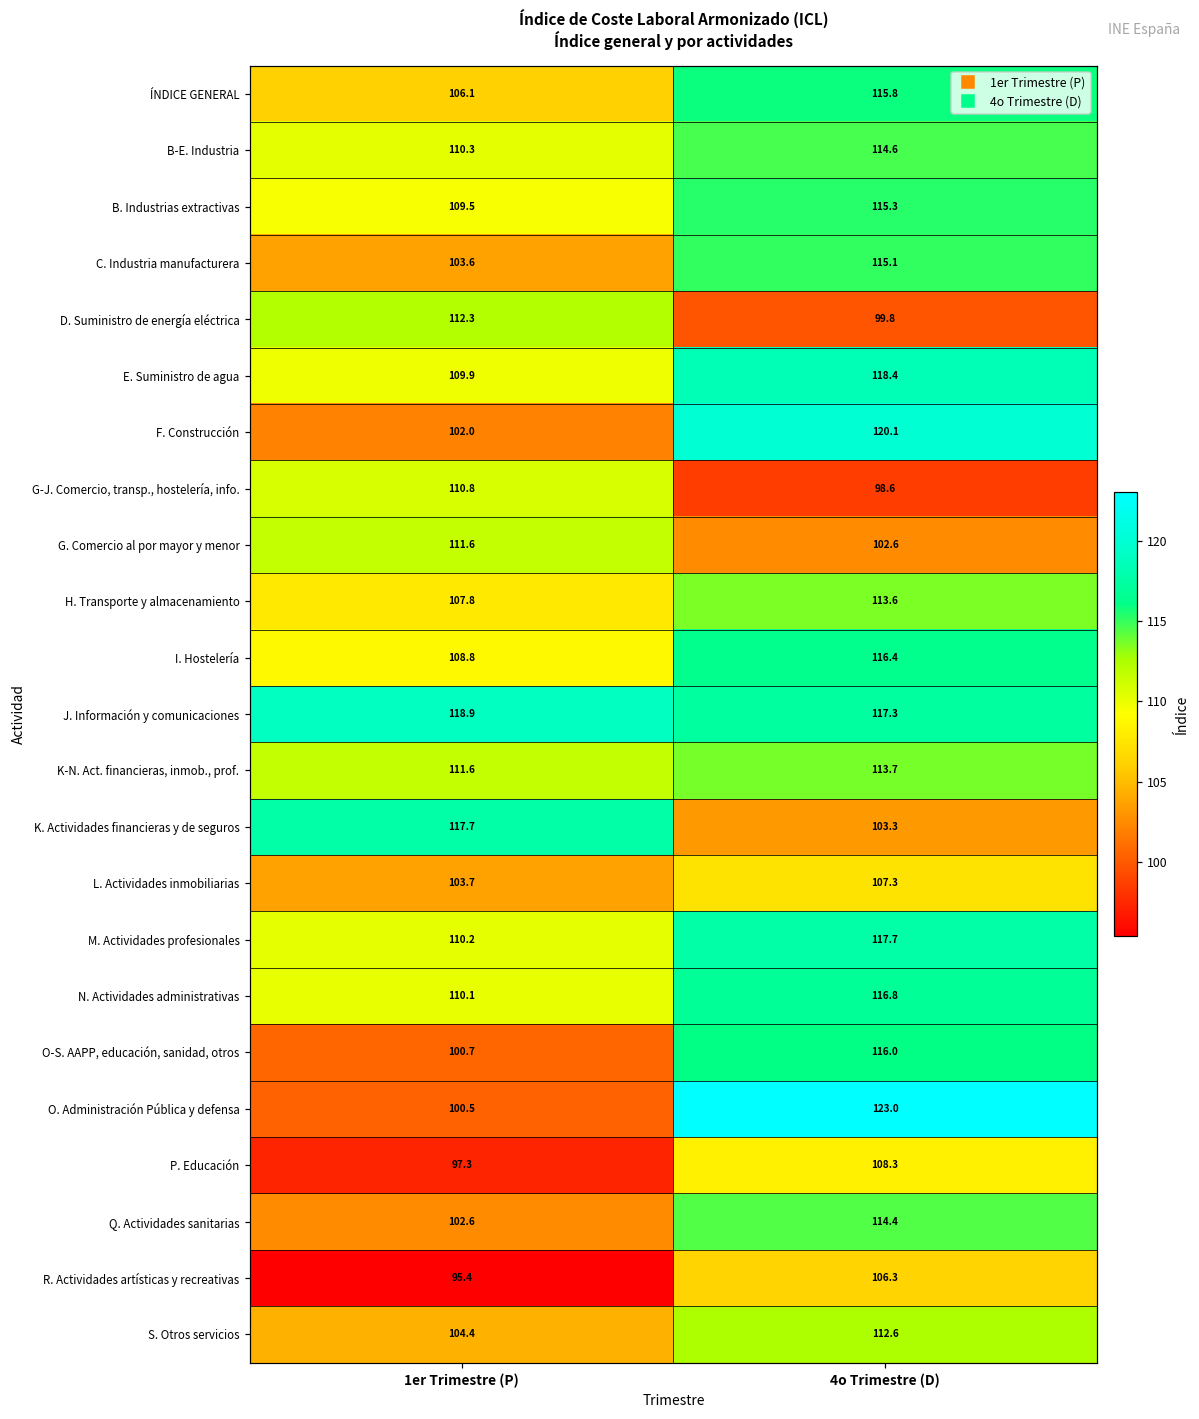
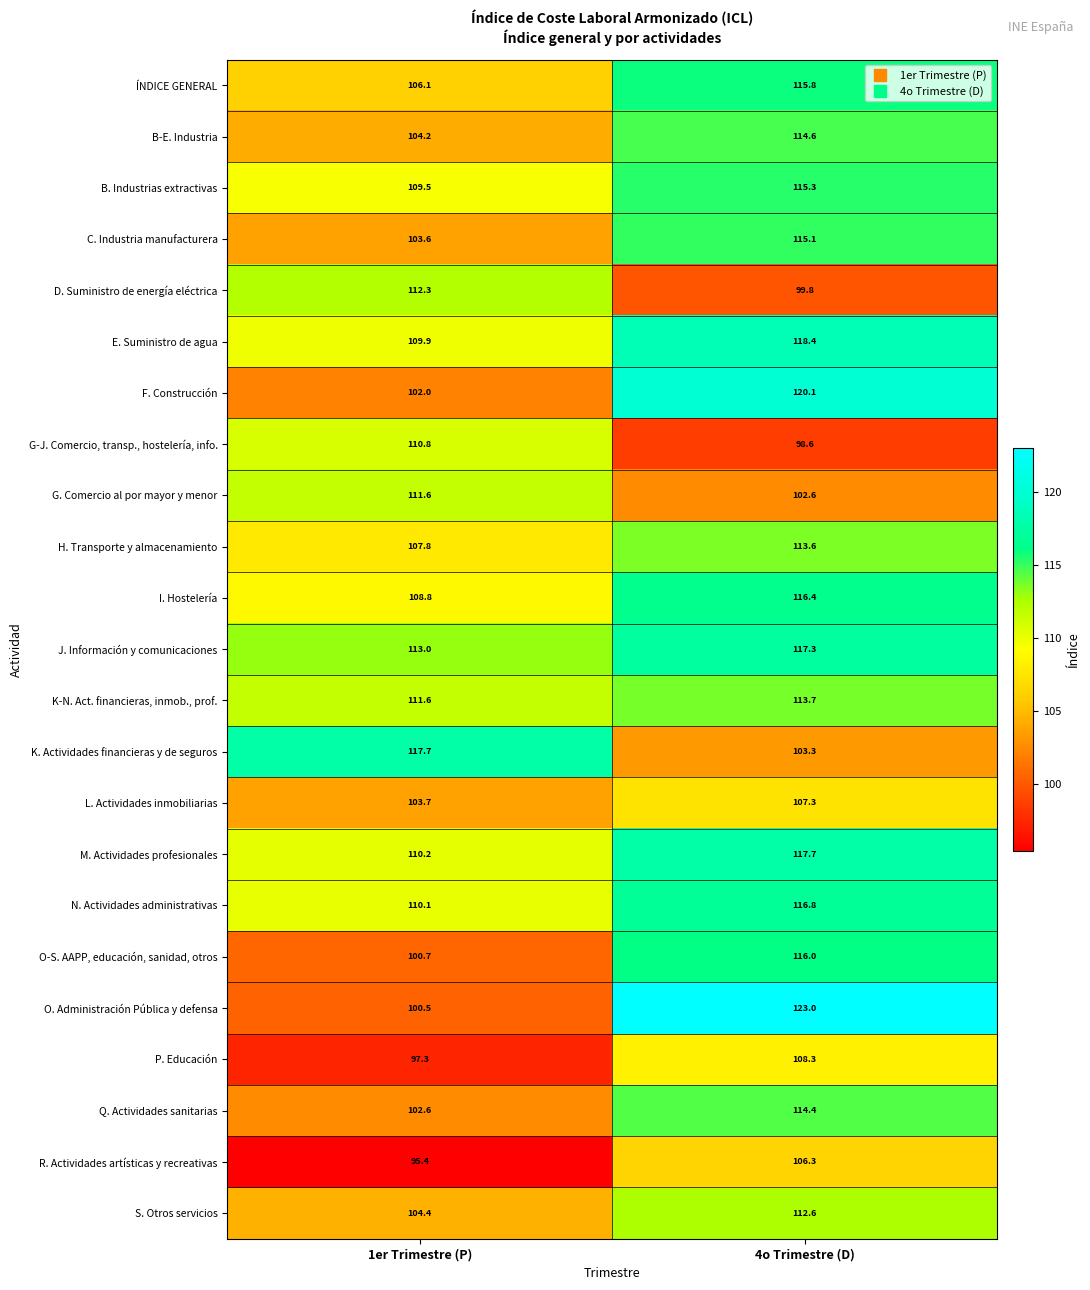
  {
    "ÍNDICE GENERAL": {
      "1er Trimestre (P)": 106.1,
      "4o Trimestre (D)": 115.8
    },
    "B-E. Industria": {
-     "1er Trimestre (P)": 110.3,
+     "1er Trimestre (P)": 104.2,
      "4o Trimestre (D)": 114.6
    },
    "B. Industrias extractivas": {
      "1er Trimestre (P)": 109.5,
      "4o Trimestre (D)": 115.3
    },
    "C. Industria manufacturera": {
      "1er Trimestre (P)": 103.6,
      "4o Trimestre (D)": 115.1
    },
    "D. Suministro de energía eléctrica": {
      "1er Trimestre (P)": 112.3,
      "4o Trimestre (D)": 99.8
    },
    "E. Suministro de agua": {
      "1er Trimestre (P)": 109.9,
      "4o Trimestre (D)": 118.4
    },
    "F. Construcción": {
      "1er Trimestre (P)": 102.0,
      "4o Trimestre (D)": 120.1
    },
    "G-J. Comercio, transp., hostelería, info.": {
      "1er Trimestre (P)": 110.8,
      "4o Trimestre (D)": 98.6
    },
    "G. Comercio al por mayor y menor": {
      "1er Trimestre (P)": 111.6,
      "4o Trimestre (D)": 102.6
    },
    "H. Transporte y almacenamiento": {
      "1er Trimestre (P)": 107.8,
      "4o Trimestre (D)": 113.6
    },
    "I. Hostelería": {
      "1er Trimestre (P)": 108.8,
      "4o Trimestre (D)": 116.4
    },
    "J. Información y comunicaciones": {
-     "1er Trimestre (P)": 118.9,
+     "1er Trimestre (P)": 113.0,
      "4o Trimestre (D)": 117.3
    },
    "K-N. Act. financieras, inmob., prof.": {
      "1er Trimestre (P)": 111.6,
      "4o Trimestre (D)": 113.7
    },
    "K. Actividades financieras y de seguros": {
      "1er Trimestre (P)": 117.7,
      "4o Trimestre (D)": 103.3
    },
    "L. Actividades inmobiliarias": {
      "1er Trimestre (P)": 103.7,
      "4o Trimestre (D)": 107.3
    },
    "M. Actividades profesionales": {
      "1er Trimestre (P)": 110.2,
      "4o Trimestre (D)": 117.7
    },
    "N. Actividades administrativas": {
      "1er Trimestre (P)": 110.1,
      "4o Trimestre (D)": 116.8
    },
    "O-S. AAPP, educación, sanidad, otros": {
      "1er Trimestre (P)": 100.7,
      "4o Trimestre (D)": 116.0
    },
    "O. Administración Pública y defensa": {
      "1er Trimestre (P)": 100.5,
      "4o Trimestre (D)": 123.0
    },
    "P. Educación": {
      "1er Trimestre (P)": 97.3,
      "4o Trimestre (D)": 108.3
    },
    "Q. Actividades sanitarias": {
      "1er Trimestre (P)": 102.6,
      "4o Trimestre (D)": 114.4
    },
    "R. Actividades artísticas y recreativas": {
      "1er Trimestre (P)": 95.4,
      "4o Trimestre (D)": 106.3
    },
    "S. Otros servicios": {
      "1er Trimestre (P)": 104.4,
      "4o Trimestre (D)": 112.6
    }
  }
